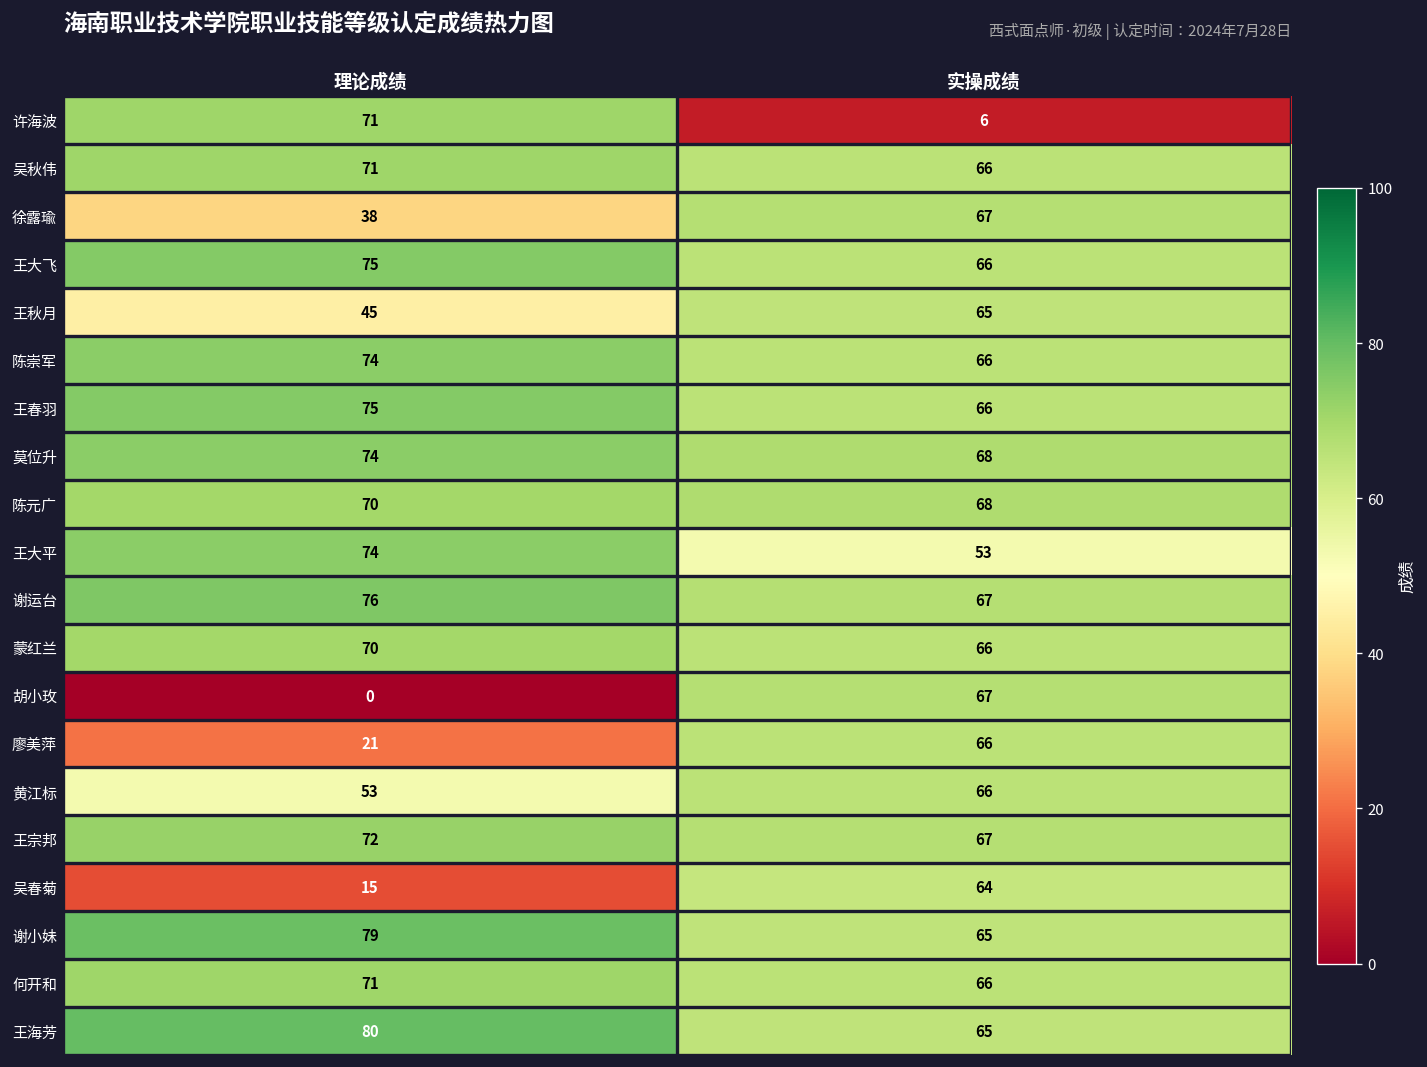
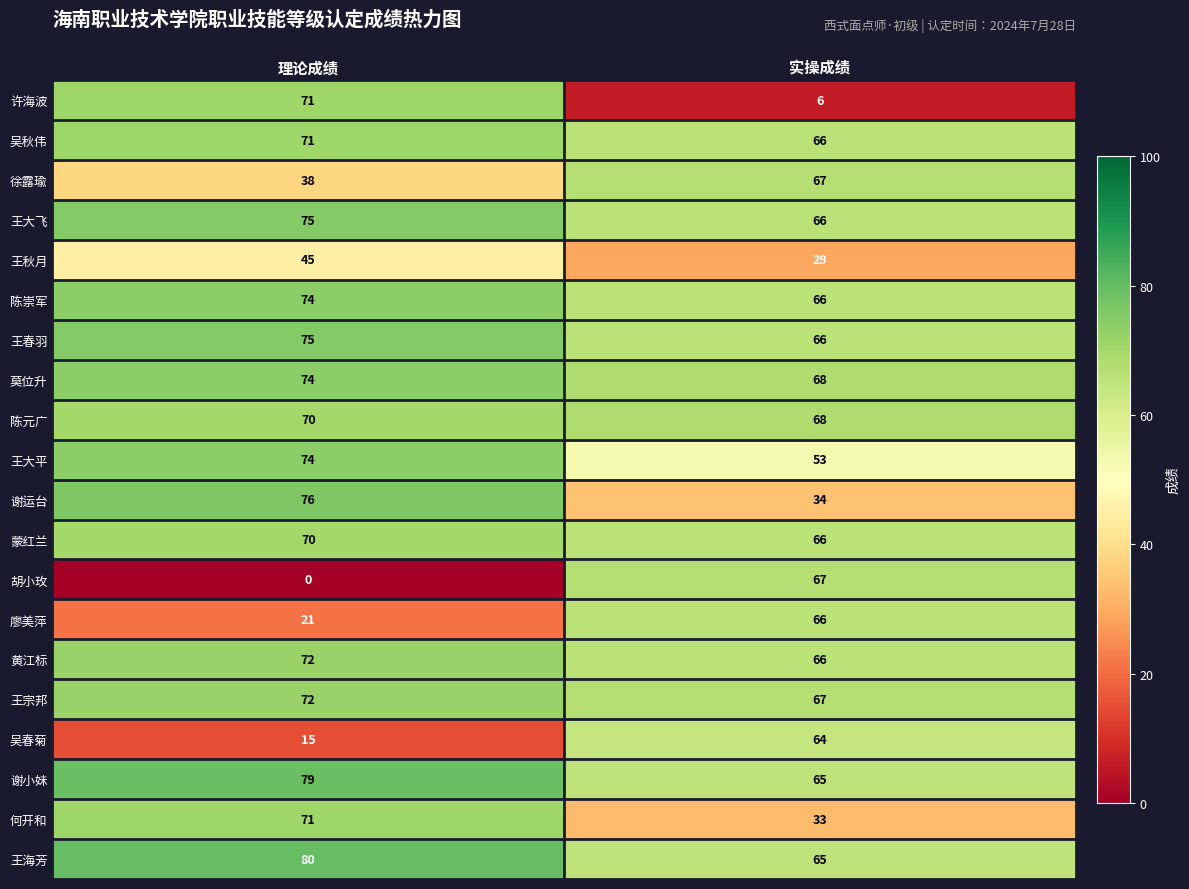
  {
    "许海波": {
      "理论成绩": 71,
      "实操成绩": 6
    },
    "吴秋伟": {
      "理论成绩": 71,
      "实操成绩": 66
    },
    "徐露瑜": {
      "理论成绩": 38,
      "实操成绩": 67
    },
    "王大飞": {
      "理论成绩": 75,
      "实操成绩": 66
    },
    "王秋月": {
      "理论成绩": 45,
-     "实操成绩": 65
+     "实操成绩": 29
    },
    "陈崇军": {
      "理论成绩": 74,
      "实操成绩": 66
    },
    "王春羽": {
      "理论成绩": 75,
      "实操成绩": 66
    },
    "莫位升": {
      "理论成绩": 74,
      "实操成绩": 68
    },
    "陈元广": {
      "理论成绩": 70,
      "实操成绩": 68
    },
    "王大平": {
      "理论成绩": 74,
      "实操成绩": 53
    },
    "谢运台": {
      "理论成绩": 76,
-     "实操成绩": 67
+     "实操成绩": 34
    },
    "蒙红兰": {
      "理论成绩": 70,
      "实操成绩": 66
    },
    "胡小玫": {
      "理论成绩": 0,
      "实操成绩": 67
    },
    "廖美萍": {
      "理论成绩": 21,
      "实操成绩": 66
    },
    "黄江标": {
-     "理论成绩": 53,
+     "理论成绩": 72,
      "实操成绩": 66
    },
    "王宗邦": {
      "理论成绩": 72,
      "实操成绩": 67
    },
    "吴春菊": {
      "理论成绩": 15,
      "实操成绩": 64
    },
    "谢小妹": {
      "理论成绩": 79,
      "实操成绩": 65
    },
    "何开和": {
      "理论成绩": 71,
-     "实操成绩": 66
+     "实操成绩": 33
    },
    "王海芳": {
      "理论成绩": 80,
      "实操成绩": 65
    }
  }
